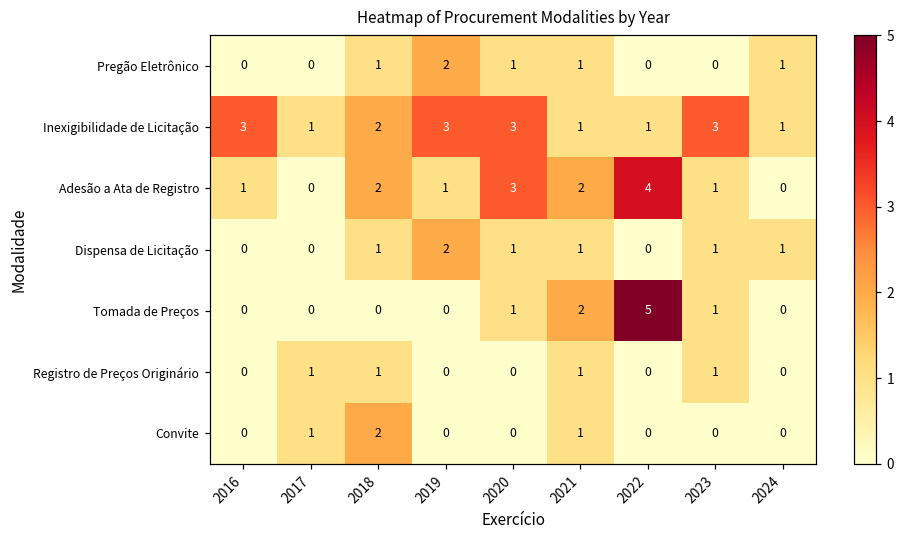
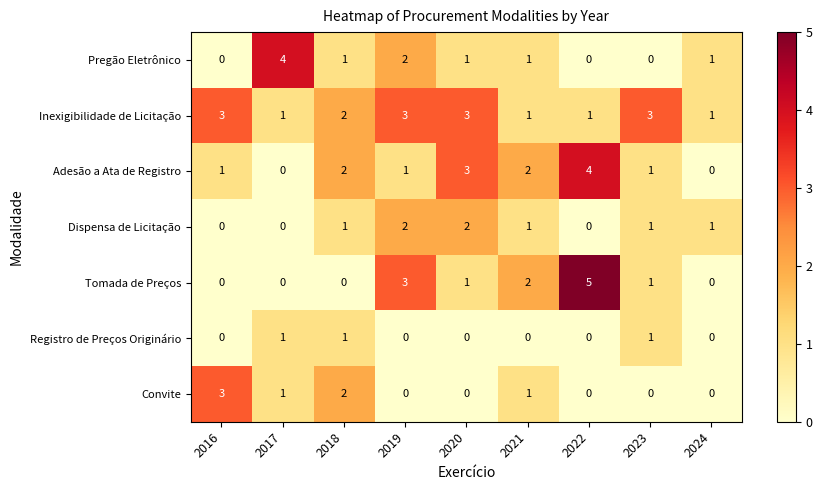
  {
    "Pregão Eletrônico": {
      "2016": 0,
-     "2017": 0,
+     "2017": 4,
      "2018": 1,
      "2019": 2,
      "2020": 1,
      "2021": 1,
      "2022": 0,
      "2023": 0,
      "2024": 1
    },
    "Inexigibilidade de Licitação": {
      "2016": 3,
      "2017": 1,
      "2018": 2,
      "2019": 3,
      "2020": 3,
      "2021": 1,
      "2022": 1,
      "2023": 3,
      "2024": 1
    },
    "Adesão a Ata de Registro": {
      "2016": 1,
      "2017": 0,
      "2018": 2,
      "2019": 1,
      "2020": 3,
      "2021": 2,
      "2022": 4,
      "2023": 1,
      "2024": 0
    },
    "Dispensa de Licitação": {
      "2016": 0,
      "2017": 0,
      "2018": 1,
      "2019": 2,
-     "2020": 1,
+     "2020": 2,
      "2021": 1,
      "2022": 0,
      "2023": 1,
      "2024": 1
    },
    "Tomada de Preços": {
      "2016": 0,
      "2017": 0,
      "2018": 0,
-     "2019": 0,
+     "2019": 3,
      "2020": 1,
      "2021": 2,
      "2022": 5,
      "2023": 1,
      "2024": 0
    },
    "Registro de Preços Originário": {
      "2016": 0,
      "2017": 1,
      "2018": 1,
      "2019": 0,
      "2020": 0,
-     "2021": 1,
+     "2021": 0,
      "2022": 0,
      "2023": 1,
      "2024": 0
    },
    "Convite": {
-     "2016": 0,
+     "2016": 3,
      "2017": 1,
      "2018": 2,
      "2019": 0,
      "2020": 0,
      "2021": 1,
      "2022": 0,
      "2023": 0,
      "2024": 0
    }
  }
